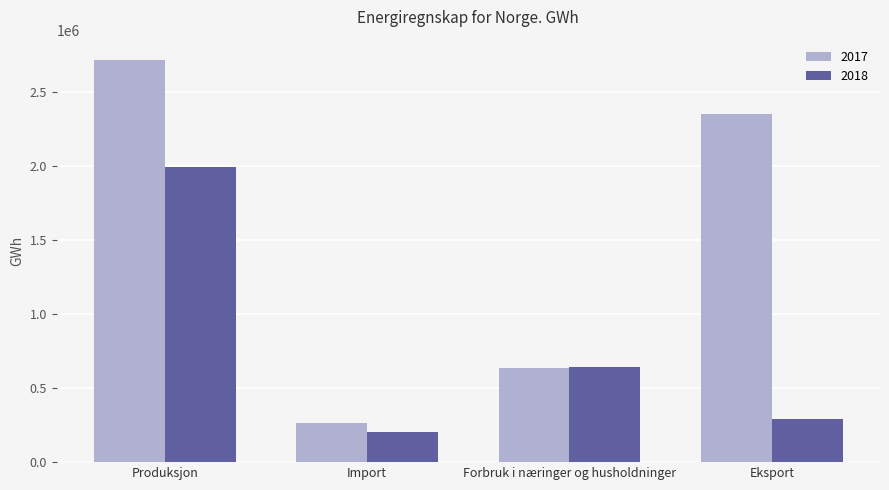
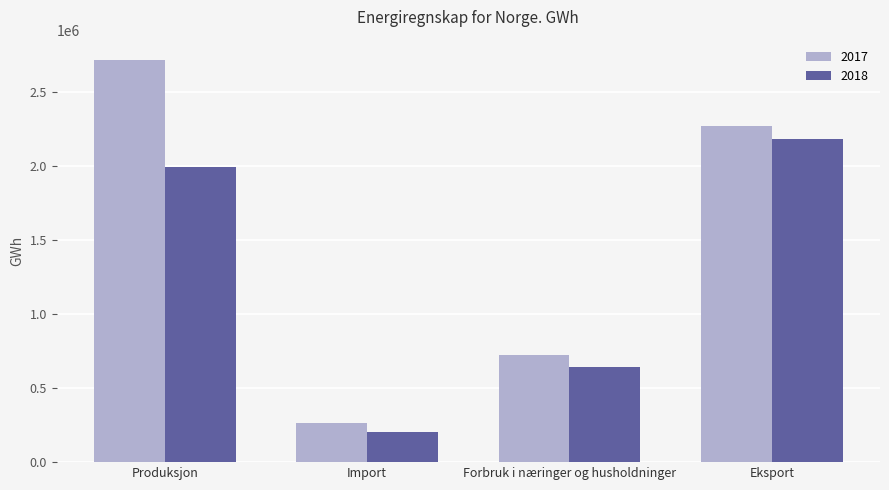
  {
    "2017": {
      "Produksjon": 2720000,
      "Import": 270000,
-     "Forbruk i næringer og husholdninger": 640000,
-     "Eksport": 2350000
+     "Forbruk i næringer og husholdninger": 720000,
+     "Eksport": 2270000
    },
    "2018": {
      "Produksjon": 2000000,
      "Import": 200000,
      "Forbruk i næringer og husholdninger": 650000,
-     "Eksport": 290000
+     "Eksport": 2190000
    }
  }
